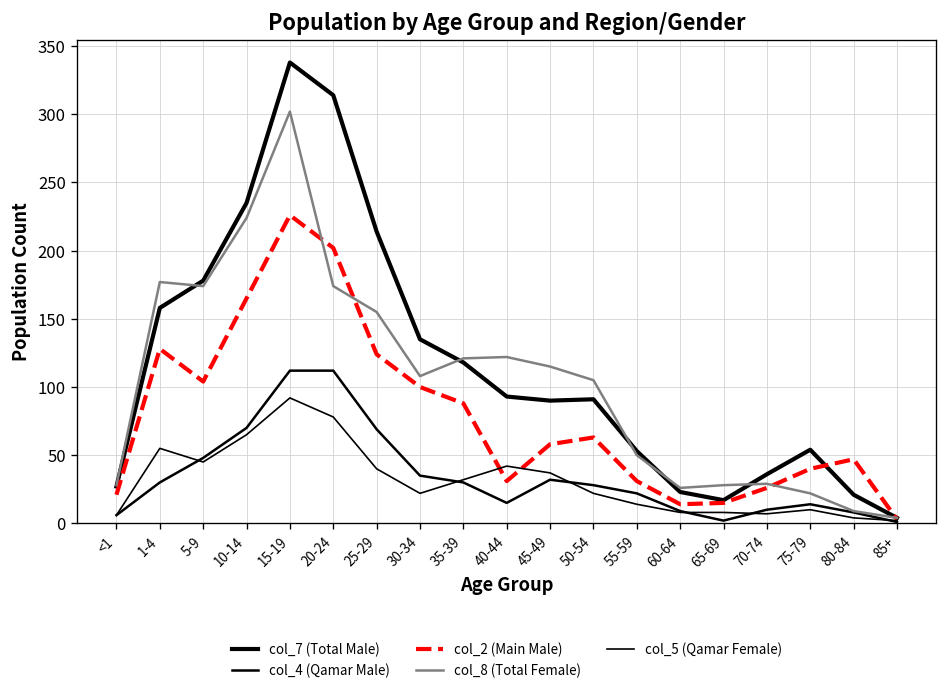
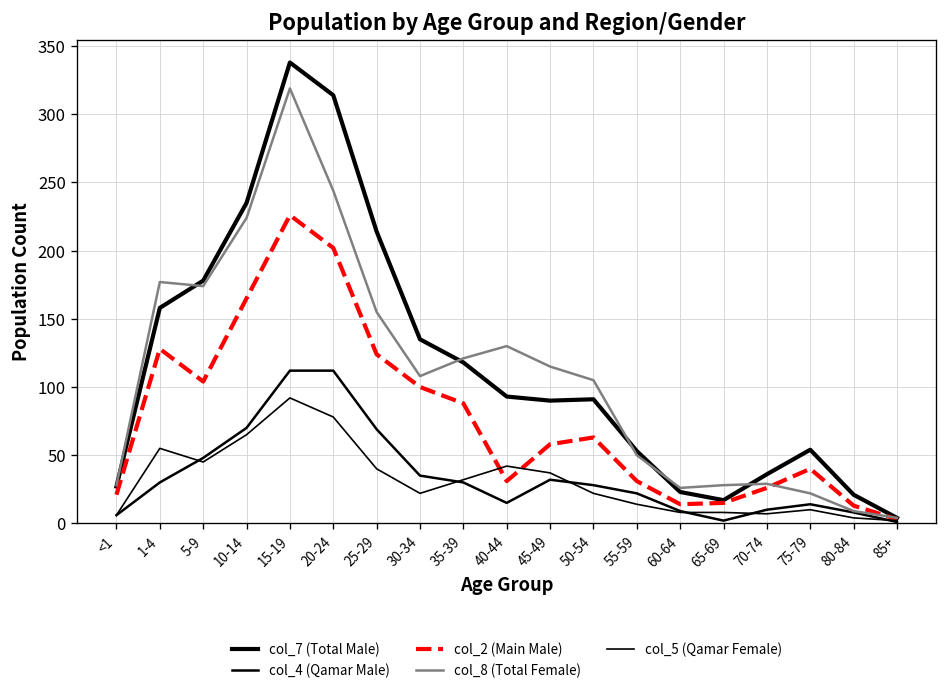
  {
    "col_2 (Main Male)": {
      "<1": 21,
      "1-4": 128,
      "5-9": 104,
      "10-14": 165,
      "15-19": 226,
      "20-24": 202,
      "25-29": 124,
      "30-34": 100,
      "35-39": 88,
      "40-44": 31,
      "45-49": 58,
      "50-54": 63,
      "55-59": 31,
      "60-64": 14,
      "70-74": 26,
      "75-79": 40,
-     "80-84": 47
+     "80-84": 13
    },
    "col_8 (Total Female)": {
      "1-4": 177,
      "5-9": 174,
      "10-14": 224,
-     "15-19": 302,
-     "20-24": 174,
+     "15-19": 319,
+     "20-24": 244,
      "25-29": 155,
      "30-34": 108,
      "35-39": 121,
-     "40-44": 122,
+     "40-44": 130,
      "45-49": 115,
      "50-54": 105,
      "55-59": 50,
      "60-64": 26,
      "65-69": 28,
      "70-74": 29,
      "75-79": 22
    }
  }
